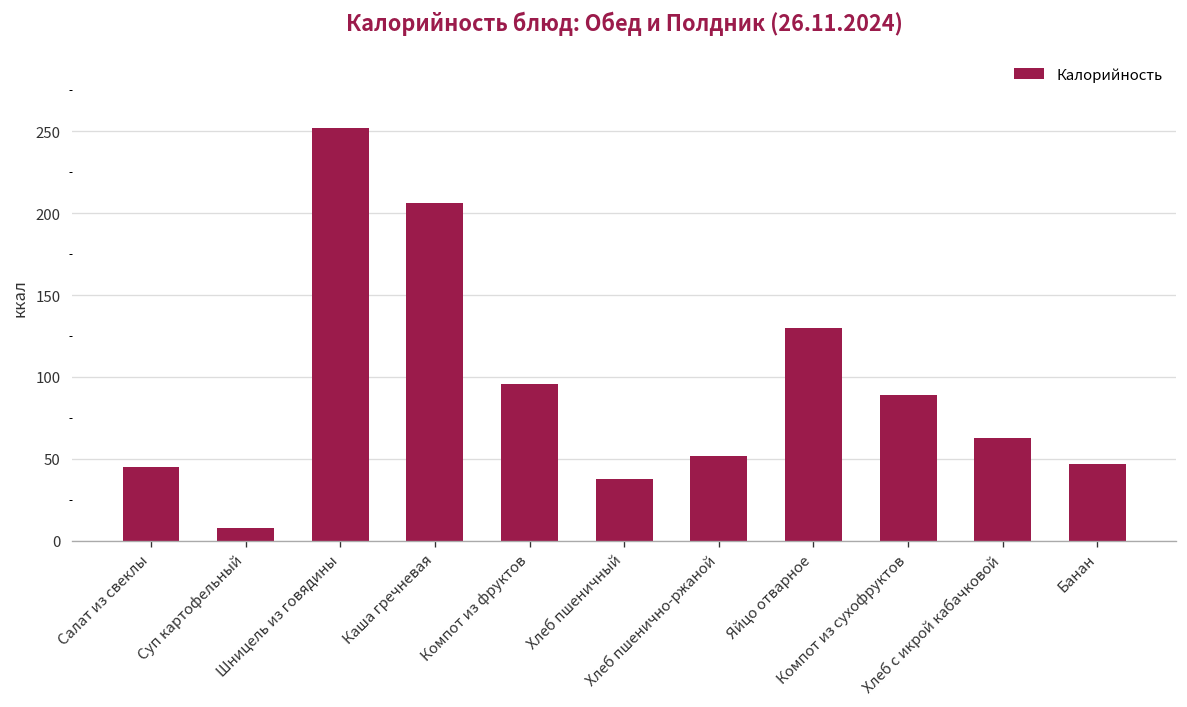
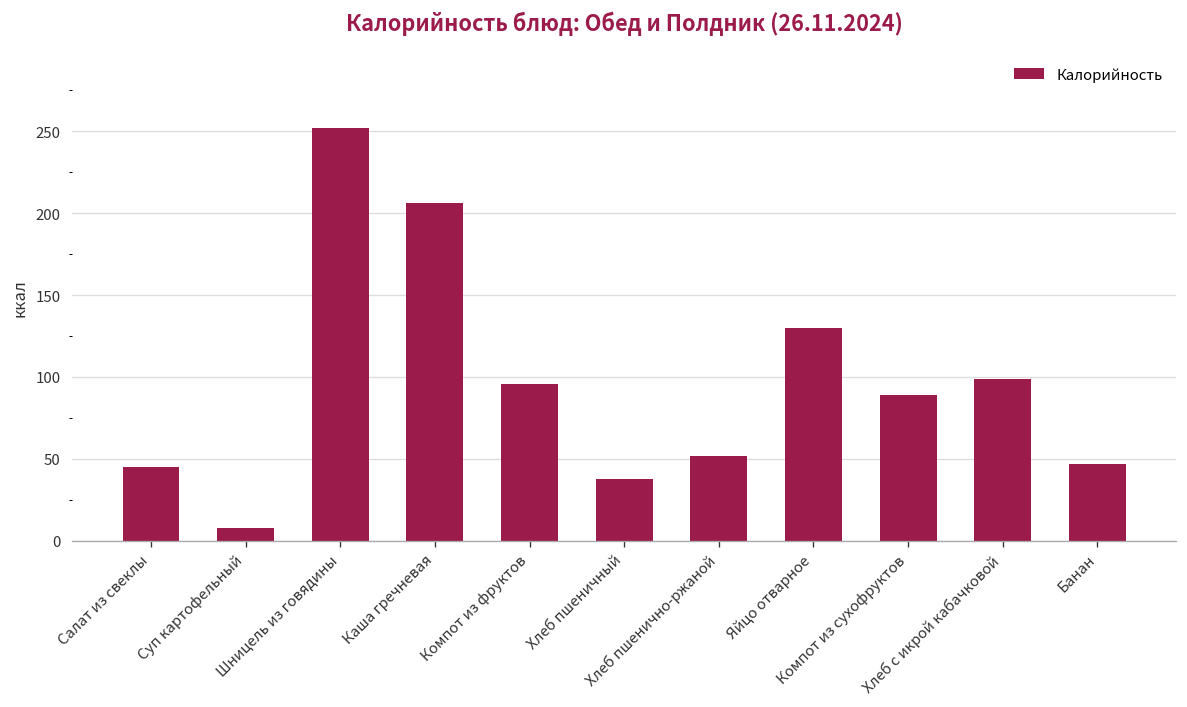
  {
    "Салат из свеклы": 45,
    "Суп картофельный": 8,
    "Шницель из говядины": 252,
    "Каша гречневая": 206,
    "Компот из фруктов": 96,
    "Хлеб пшеничный": 38,
    "Хлеб пшенично-ржаной": 52,
    "Яйцо отварное": 130,
    "Компот из сухофруктов": 89,
-   "Хлеб с икрой кабачковой": 63,
+   "Хлеб с икрой кабачковой": 99,
    "Банан": 47
  }
